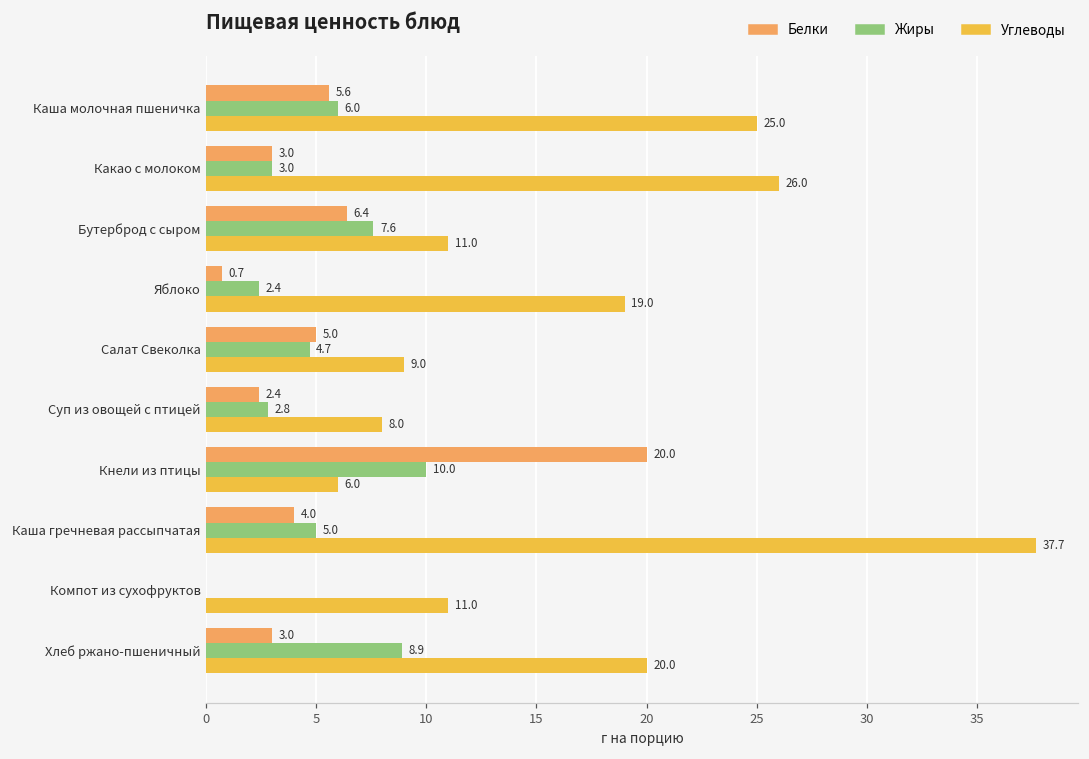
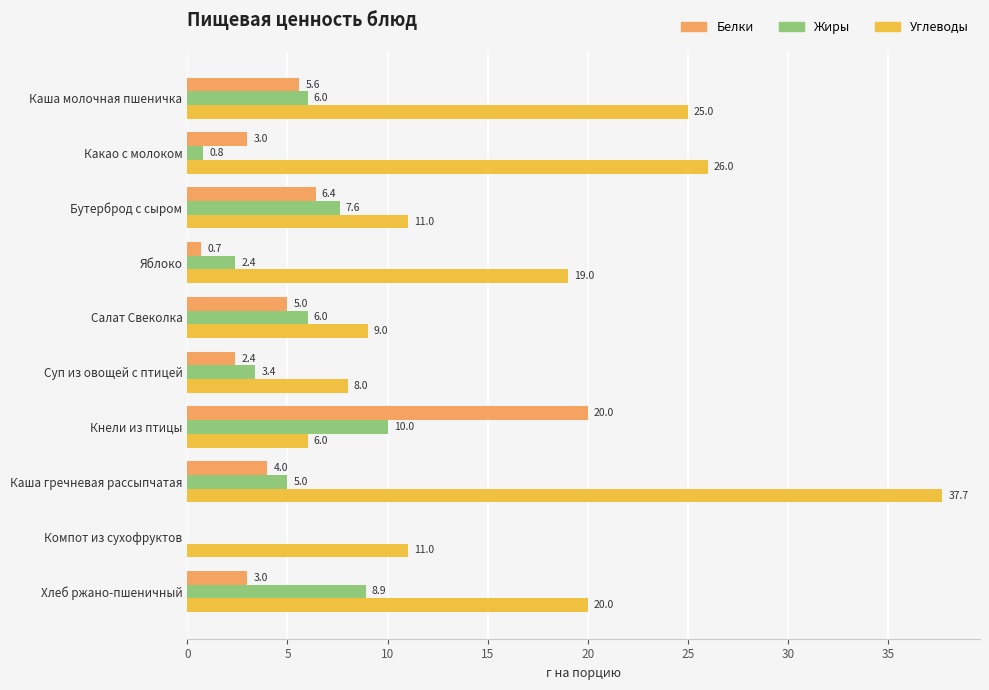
  {
    "Жиры": {
      "Каша молочная пшеничка": 6.0,
-     "Какао с молоком": 3.0,
+     "Какао с молоком": 0.8,
      "Бутерброд с сыром": 7.6,
      "Яблоко": 2.4,
-     "Салат Свеколка": 4.7,
-     "Суп из овощей с птицей": 2.8,
+     "Салат Свеколка": 6.0,
+     "Суп из овощей с птицей": 3.4,
      "Кнели из птицы": 10.0,
      "Каша гречневая рассыпчатая": 5.0,
      "Хлеб ржано-пшеничный": 8.9
    }
  }
